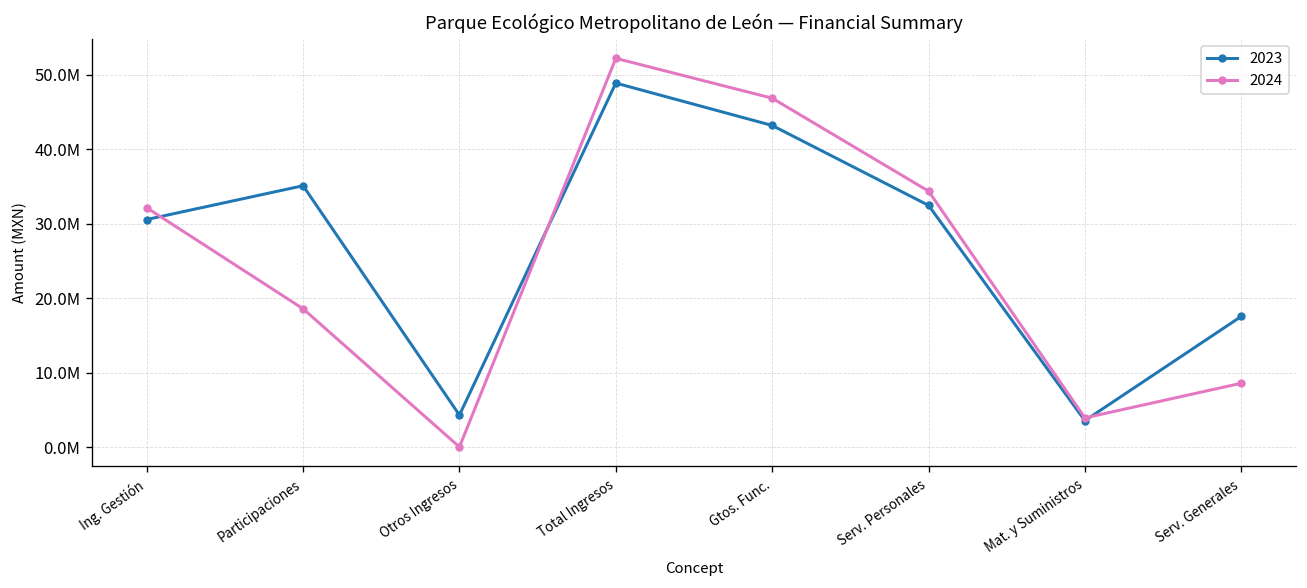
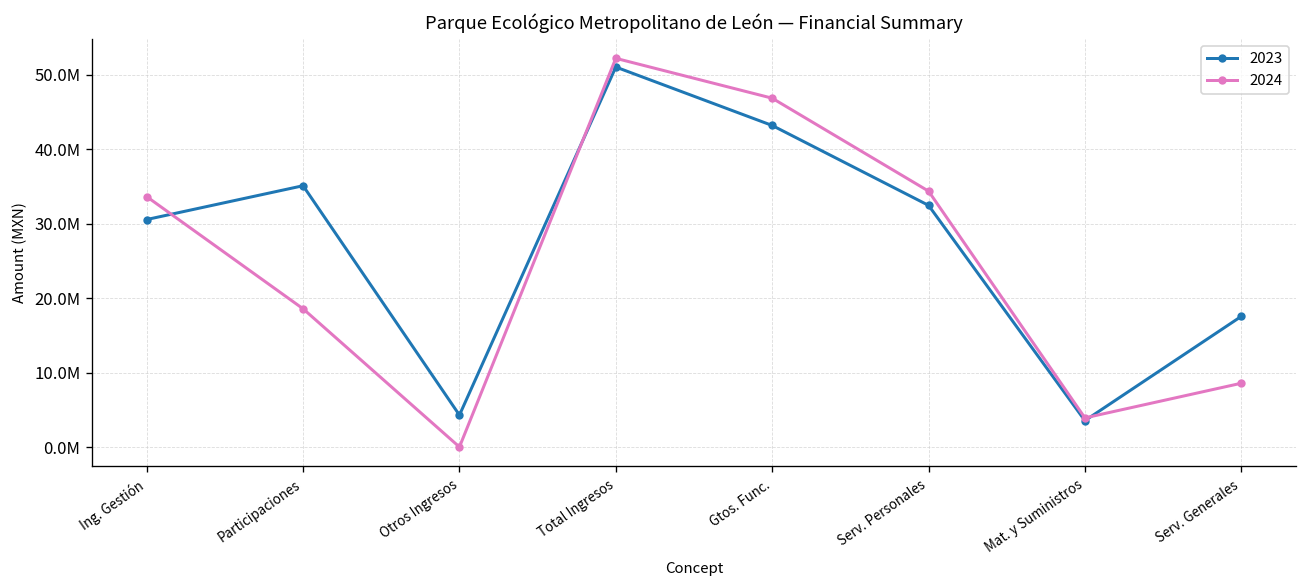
  {
    "2023": {
      "Ing. Gestión": 31000000,
      "Participaciones": 35000000,
      "Otros Ingresos": 4000000,
-     "Total Ingresos": 49000000,
+     "Total Ingresos": 51000000,
      "Gtos. Func.": 43000000,
      "Serv. Personales": 32000000,
      "Serv. Generales": 18000000
    },
    "2024": {
-     "Ing. Gestión": 32000000,
+     "Ing. Gestión": 34000000,
      "Participaciones": 19000000,
      "Otros Ingresos": 0,
      "Total Ingresos": 52000000,
      "Gtos. Func.": 47000000,
      "Serv. Personales": 34000000,
      "Serv. Generales": 9000000
    }
  }
